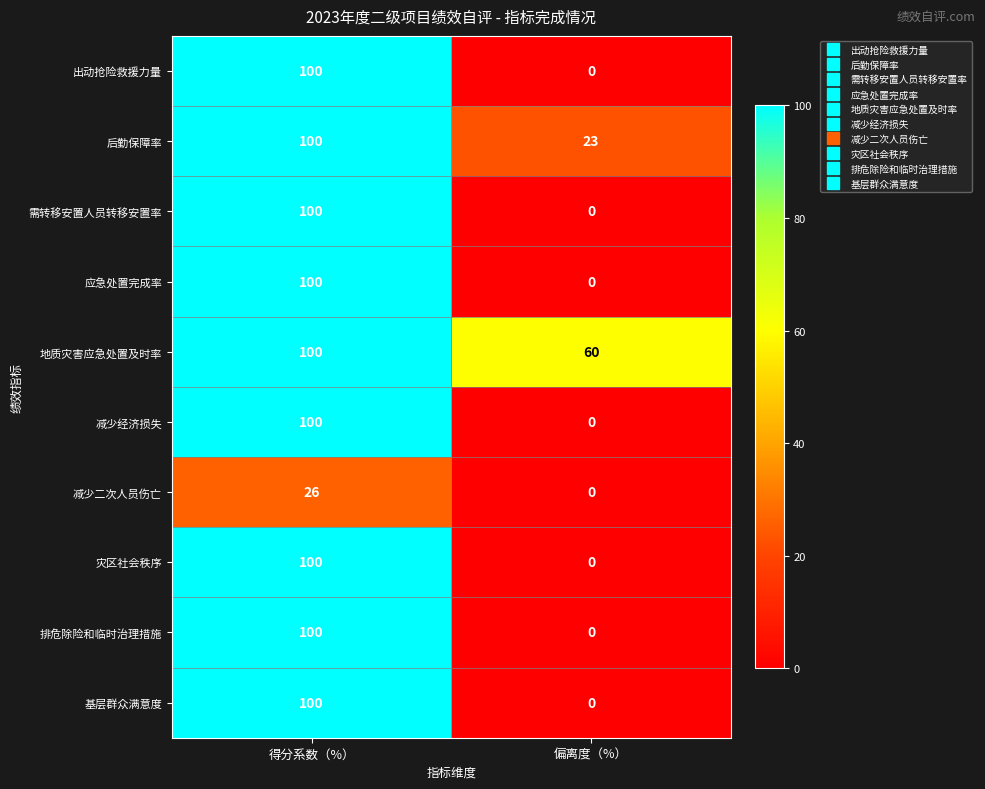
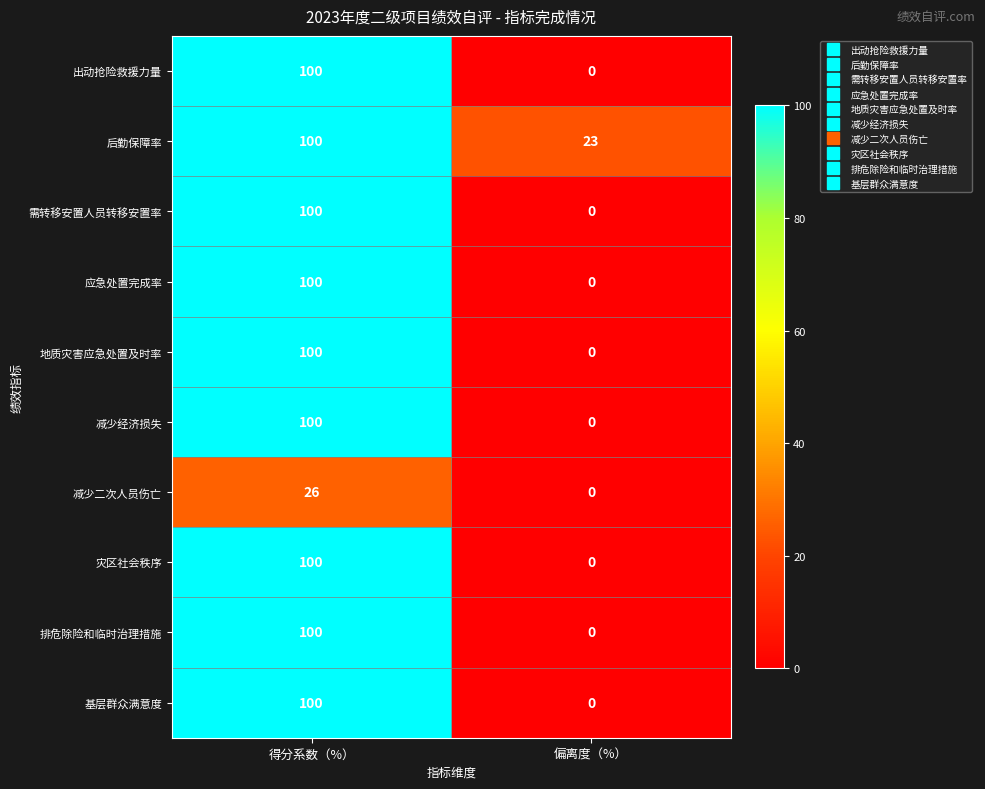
  {
    "出动抢险救援力量": {
      "得分系数（%）": 100,
      "偏离度（%）": 0
    },
    "后勤保障率": {
      "得分系数（%）": 100,
      "偏离度（%）": 23
    },
    "需转移安置人员转移安置率": {
      "得分系数（%）": 100,
      "偏离度（%）": 0
    },
    "应急处置完成率": {
      "得分系数（%）": 100,
      "偏离度（%）": 0
    },
    "地质灾害应急处置及时率": {
      "得分系数（%）": 100,
-     "偏离度（%）": 60
+     "偏离度（%）": 0
    },
    "减少经济损失": {
      "得分系数（%）": 100,
      "偏离度（%）": 0
    },
    "减少二次人员伤亡": {
      "得分系数（%）": 26,
      "偏离度（%）": 0
    },
    "灾区社会秩序": {
      "得分系数（%）": 100,
      "偏离度（%）": 0
    },
    "排危除险和临时治理措施": {
      "得分系数（%）": 100,
      "偏离度（%）": 0
    },
    "基层群众满意度": {
      "得分系数（%）": 100,
      "偏离度（%）": 0
    }
  }
